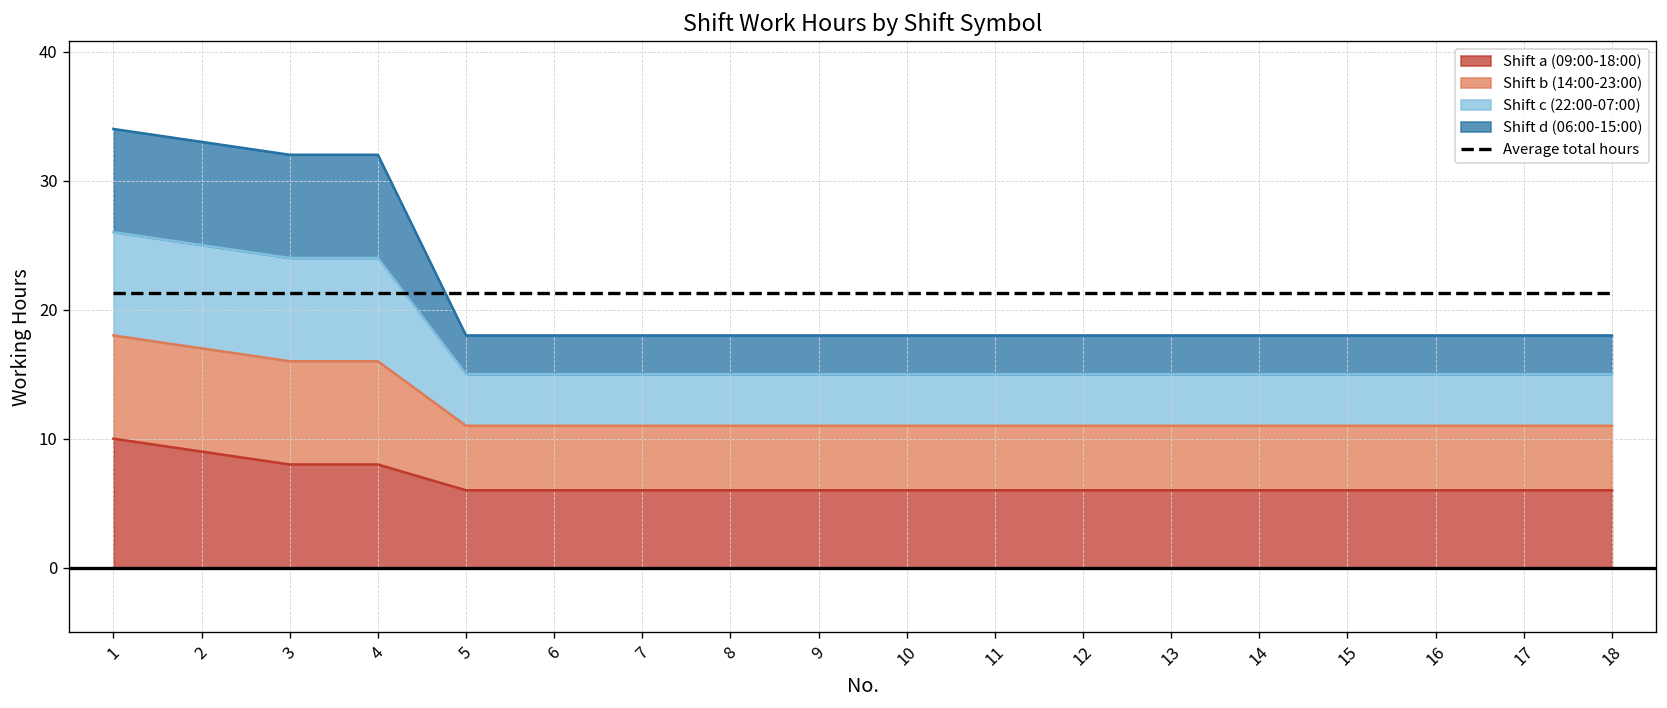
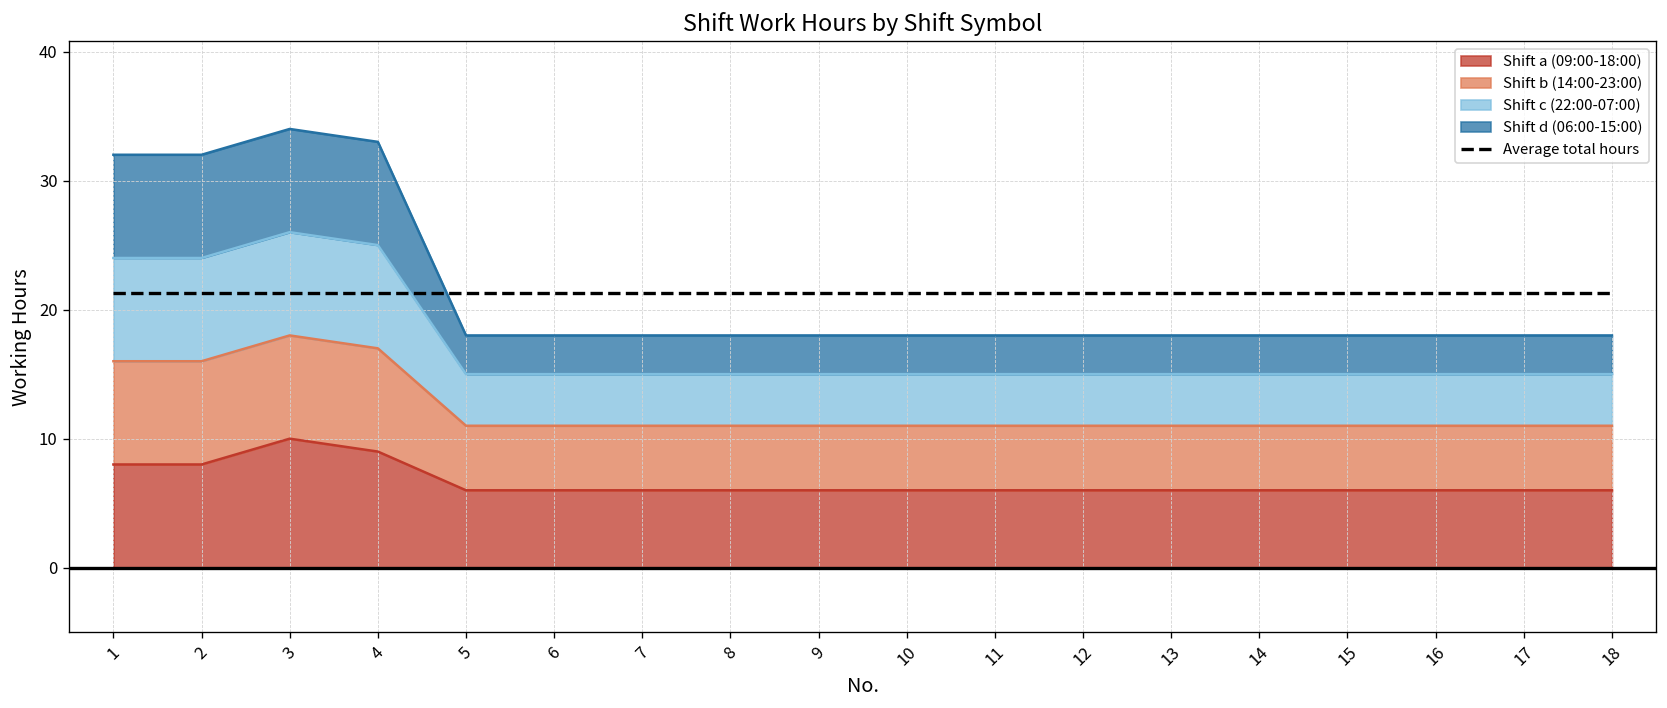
  {
    "Shift a (09:00-18:00)": {
-     "1": 10,
-     "2": 9,
-     "3": 8,
-     "4": 8,
+     "1": 8,
+     "2": 8,
+     "3": 10,
+     "4": 9,
      "5": 6,
      "6": 6,
      "7": 6,
      "8": 6,
      "9": 6,
      "10": 6,
      "11": 6,
      "12": 6,
      "13": 6,
      "14": 6,
      "15": 6,
      "16": 6,
      "17": 6,
      "18": 6
    },
    "Shift b (14:00-23:00)": {
      "1": 8,
      "2": 8,
      "3": 8,
      "4": 8,
      "5": 5,
      "6": 5,
      "7": 5,
      "8": 5,
      "9": 5,
      "10": 5,
      "11": 5,
      "12": 5,
      "13": 5,
      "14": 5,
      "15": 5,
      "16": 5,
      "17": 5,
      "18": 5
    },
    "Shift c (22:00-07:00)": {
      "1": 8,
      "2": 8,
      "3": 8,
      "4": 8,
      "5": 4,
      "6": 4,
      "7": 4,
      "8": 4,
      "9": 4,
      "10": 4,
      "11": 4,
      "12": 4,
      "13": 4,
      "14": 4,
      "15": 4,
      "16": 4,
      "17": 4,
      "18": 4
    },
    "Shift d (06:00-15:00)": {
      "1": 8,
      "2": 8,
      "3": 8,
      "4": 8,
      "5": 3,
      "6": 3,
      "7": 3,
      "8": 3,
      "9": 3,
      "10": 3,
      "11": 3,
      "12": 3,
      "13": 3,
      "14": 3,
      "15": 3,
      "16": 3,
      "17": 3,
      "18": 3
    },
    "Average total hours": {
      "1": 21.3,
      "2": 21.3,
      "3": 21.3,
      "4": 21.3,
      "5": 21.3,
      "6": 21.3,
      "7": 21.3,
      "8": 21.3,
      "9": 21.3,
      "10": 21.3,
      "11": 21.3,
      "12": 21.3,
      "13": 21.3,
      "14": 21.3,
      "15": 21.3,
      "16": 21.3,
      "17": 21.3,
      "18": 21.3
    }
  }
